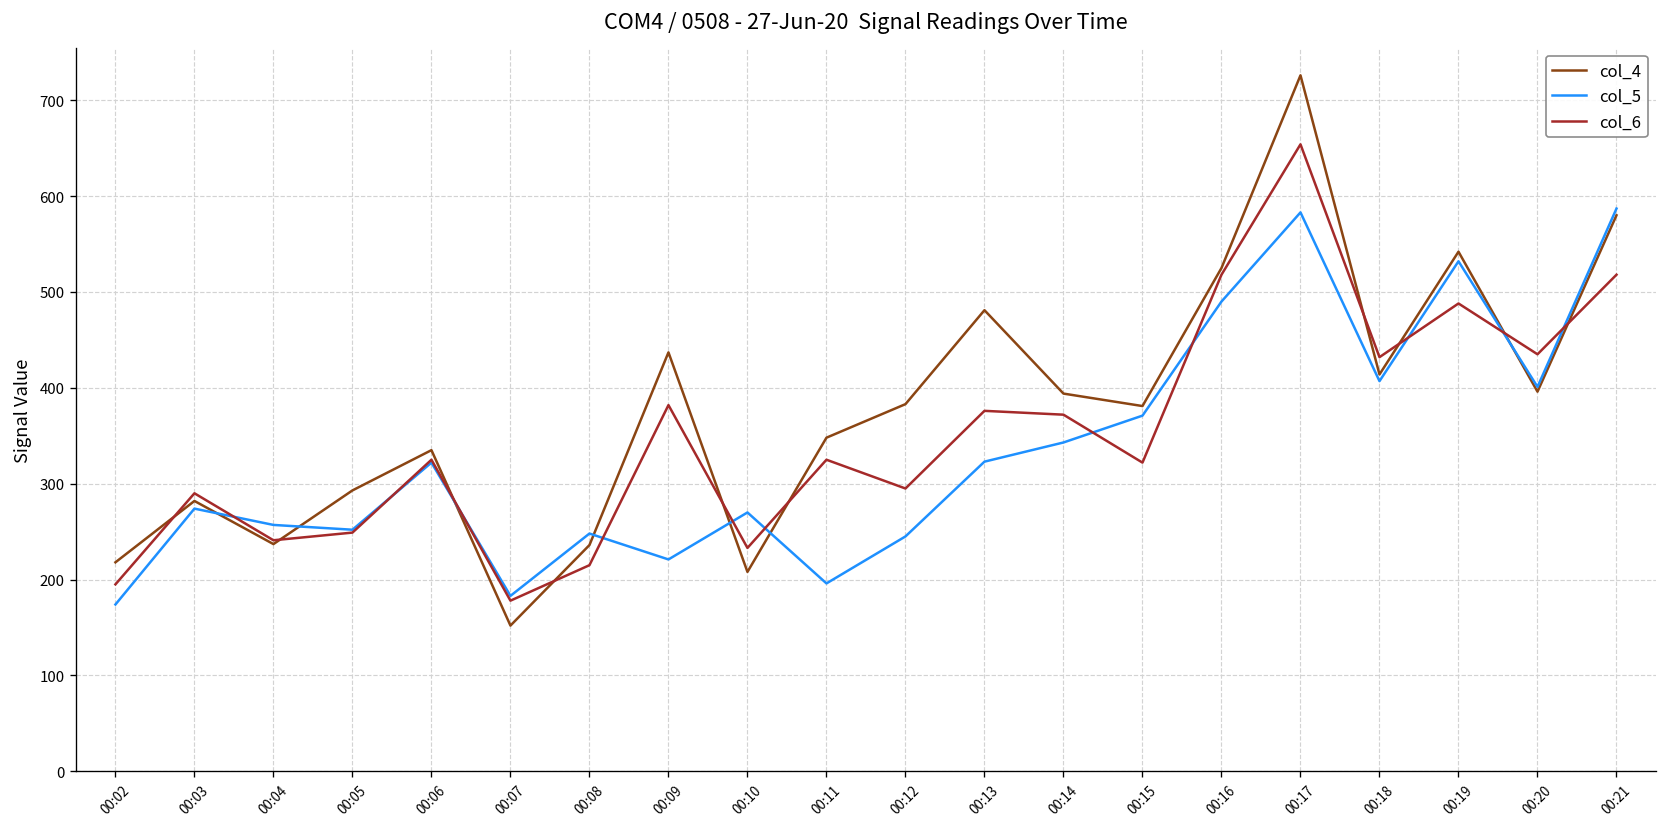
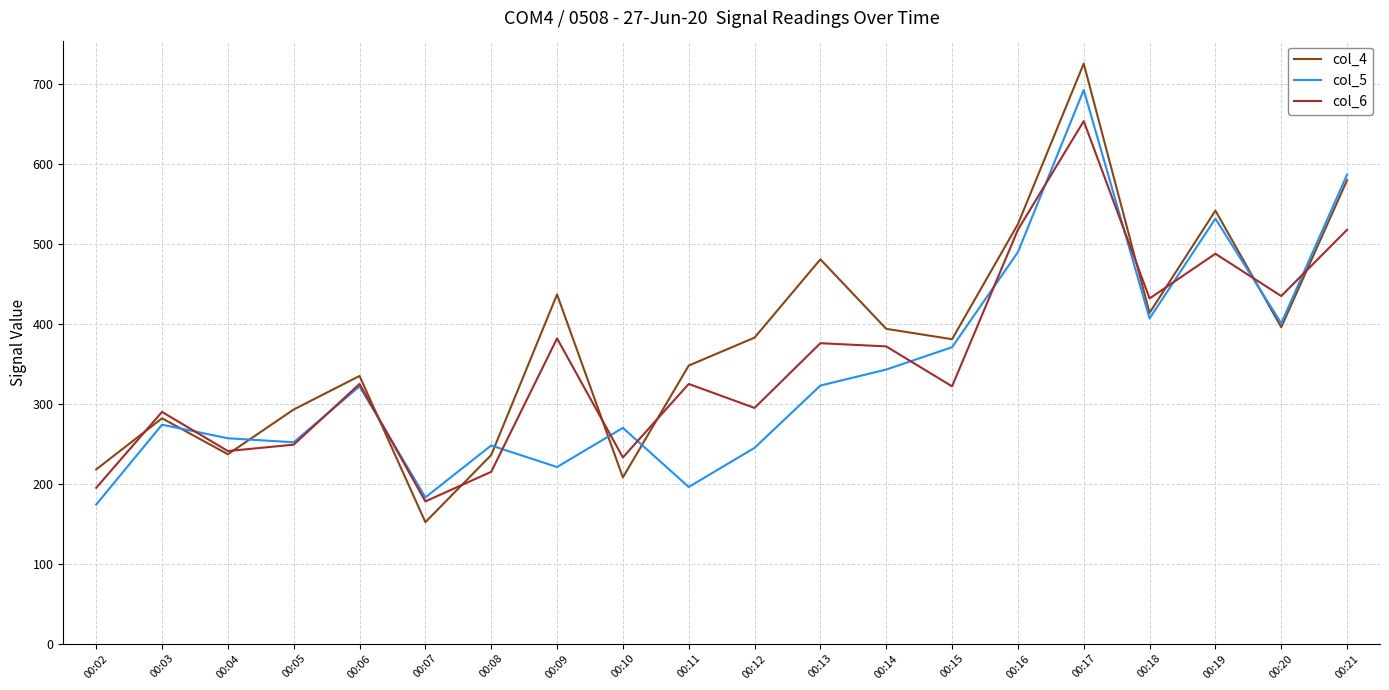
  {
    "col_5": {
      "00:02": 170,
      "00:03": 270,
      "00:04": 260,
      "00:07": 180,
      "00:08": 250,
      "00:09": 220,
      "00:10": 270,
      "00:11": 200,
      "00:12": 250,
      "00:13": 320,
      "00:14": 340,
      "00:15": 370,
      "00:16": 490,
-     "00:17": 580,
+     "00:17": 690,
      "00:18": 410,
      "00:19": 530,
      "00:20": 400,
      "00:21": 590
    }
  }
